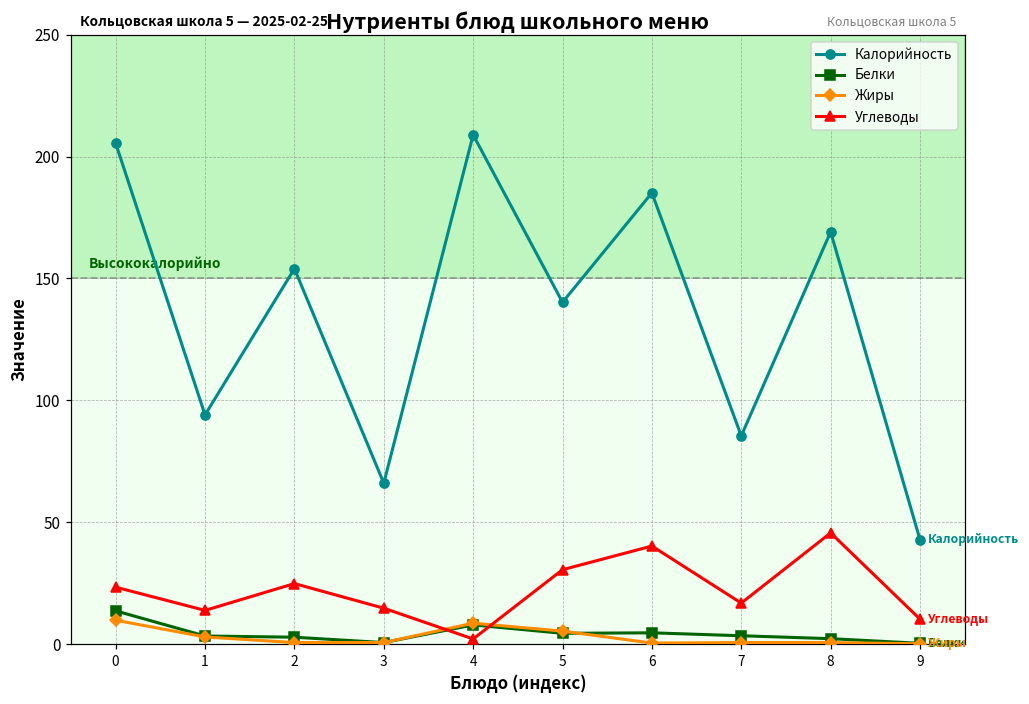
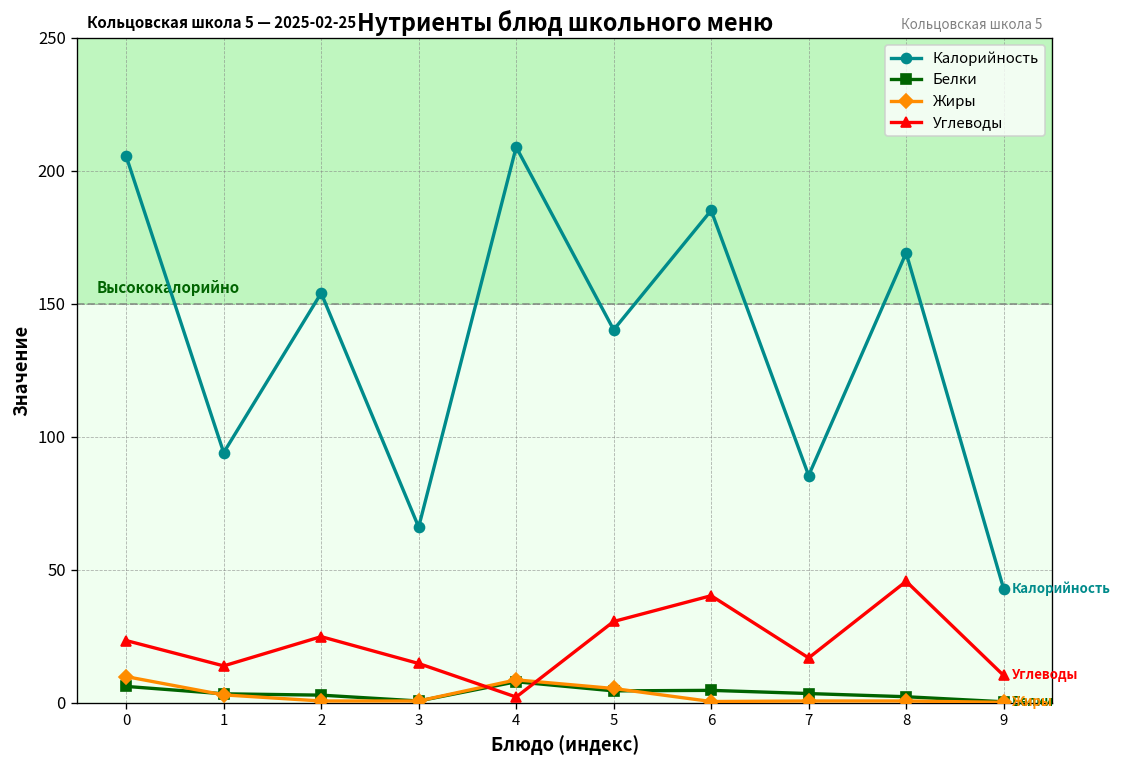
  {
    "Калорийность": {
      "0": 205,
      "1": 94,
      "2": 154,
      "3": 66,
      "4": 209,
      "5": 140,
      "6": 185,
      "7": 85,
      "8": 169,
      "9": 43
    },
    "Белки": {
-     "0": 14,
+     "0": 6,
      "2": 3,
      "6": 5,
      "7": 3,
      "8": 2
    },
    "Жиры": {
      "0": 10,
      "2": 1,
      "6": 0,
      "7": 1,
      "8": 1
    },
    "Углеводы": {
      "0": 23,
      "1": 14,
      "2": 25,
      "3": 15,
      "4": 2,
      "5": 31,
      "6": 40,
      "7": 17,
      "8": 46,
      "9": 10
    }
  }
